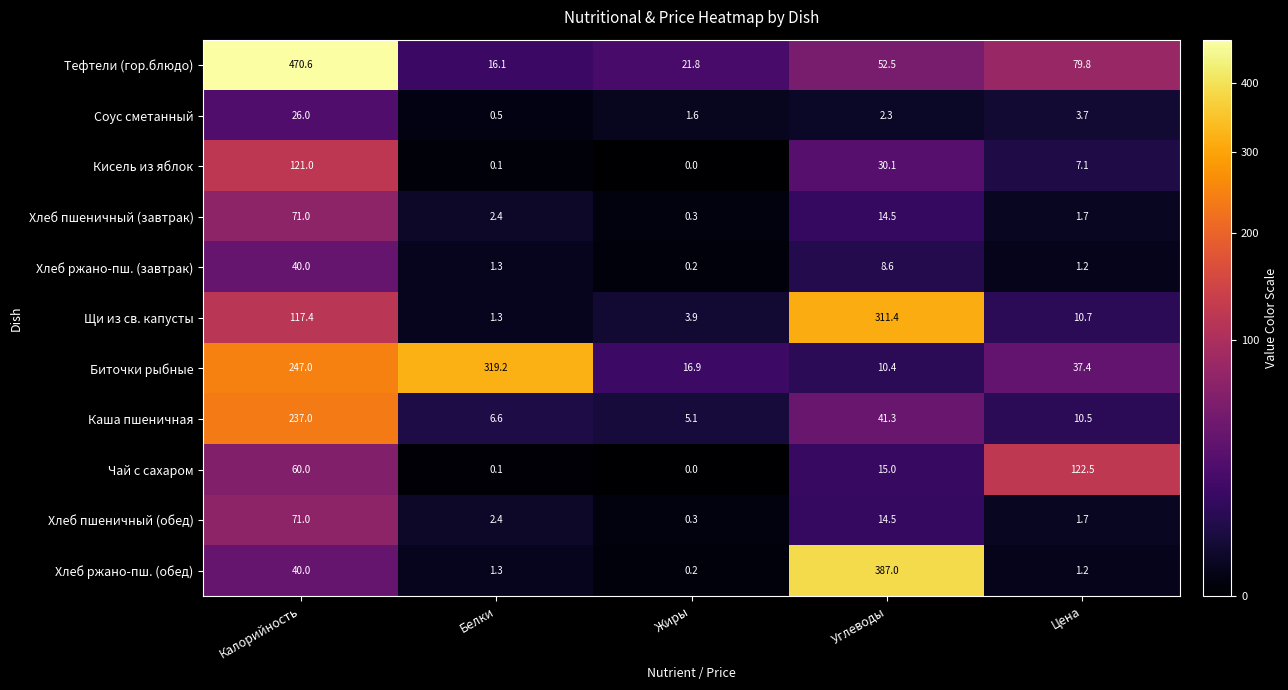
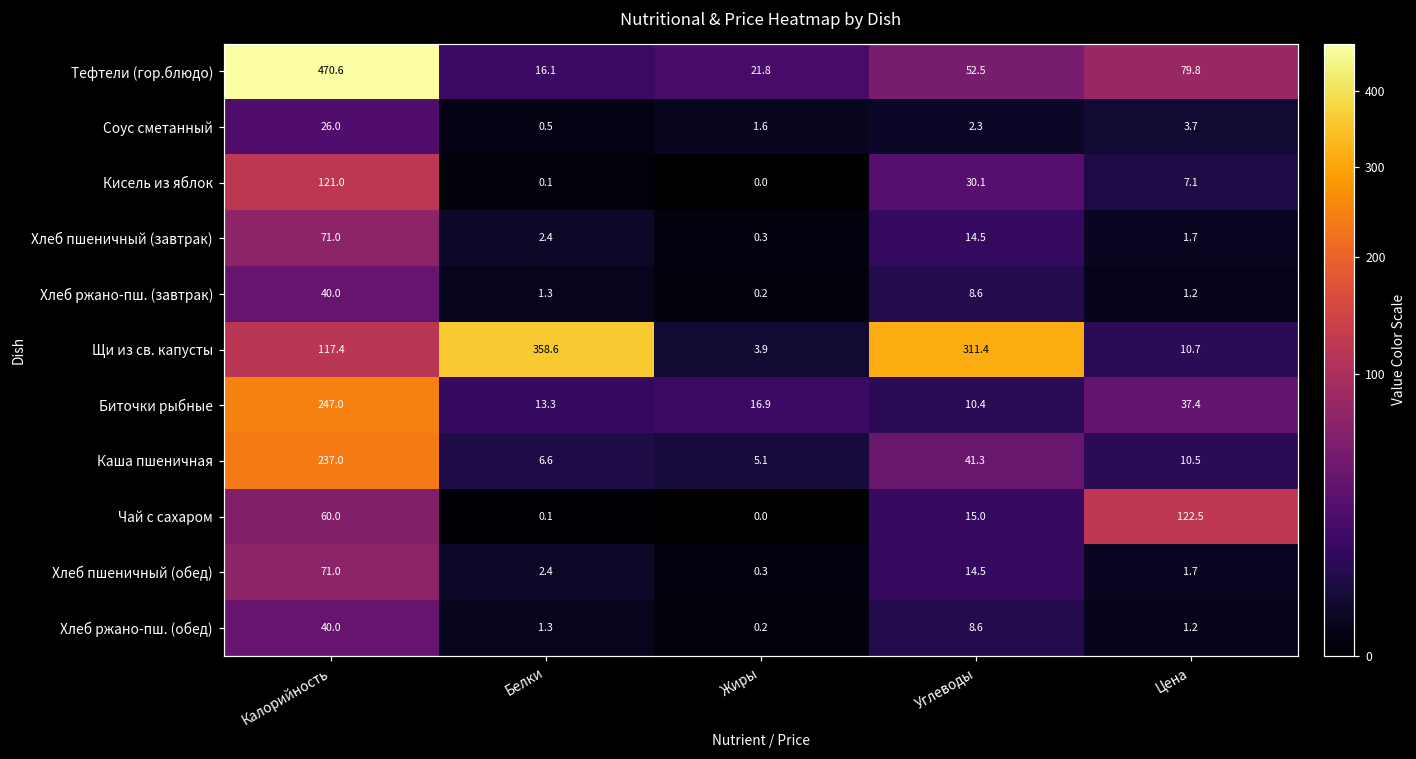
  {
    "Тефтели (гор.блюдо)": {
      "Калорийность": 470.6,
      "Белки": 16.1,
      "Жиры": 21.8,
      "Углеводы": 52.5,
      "Цена": 79.8
    },
    "Соус сметанный": {
      "Калорийность": 26.0,
      "Белки": 0.5,
      "Жиры": 1.6,
      "Углеводы": 2.3,
      "Цена": 3.7
    },
    "Кисель из яблок": {
      "Калорийность": 121.0,
      "Белки": 0.1,
      "Жиры": 0.0,
      "Углеводы": 30.1,
      "Цена": 7.1
    },
    "Хлеб пшеничный (завтрак)": {
      "Калорийность": 71.0,
      "Белки": 2.4,
      "Жиры": 0.3,
      "Углеводы": 14.5,
      "Цена": 1.7
    },
    "Хлеб ржано-пш. (завтрак)": {
      "Калорийность": 40.0,
      "Белки": 1.3,
      "Жиры": 0.2,
      "Углеводы": 8.6,
      "Цена": 1.2
    },
    "Щи из св. капусты": {
      "Калорийность": 117.4,
-     "Белки": 1.3,
+     "Белки": 358.6,
      "Жиры": 3.9,
      "Углеводы": 311.4,
      "Цена": 10.7
    },
    "Биточки рыбные": {
      "Калорийность": 247.0,
-     "Белки": 319.2,
+     "Белки": 13.3,
      "Жиры": 16.9,
      "Углеводы": 10.4,
      "Цена": 37.4
    },
    "Каша пшеничная": {
      "Калорийность": 237.0,
      "Белки": 6.6,
      "Жиры": 5.1,
      "Углеводы": 41.3,
      "Цена": 10.5
    },
    "Чай с сахаром": {
      "Калорийность": 60.0,
      "Белки": 0.1,
      "Жиры": 0.0,
      "Углеводы": 15.0,
      "Цена": 122.5
    },
    "Хлеб пшеничный (обед)": {
      "Калорийность": 71.0,
      "Белки": 2.4,
      "Жиры": 0.3,
      "Углеводы": 14.5,
      "Цена": 1.7
    },
    "Хлеб ржано-пш. (обед)": {
      "Калорийность": 40.0,
      "Белки": 1.3,
      "Жиры": 0.2,
-     "Углеводы": 387.0,
+     "Углеводы": 8.6,
      "Цена": 1.2
    }
  }
